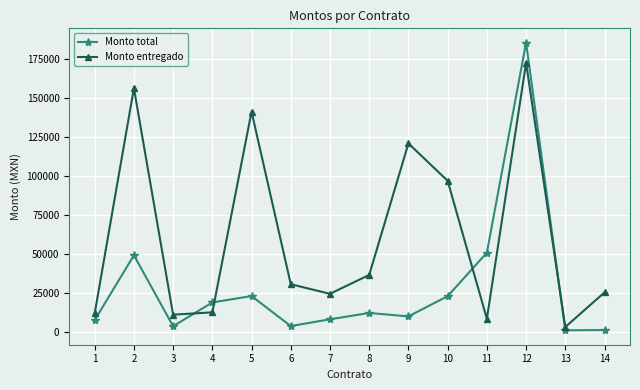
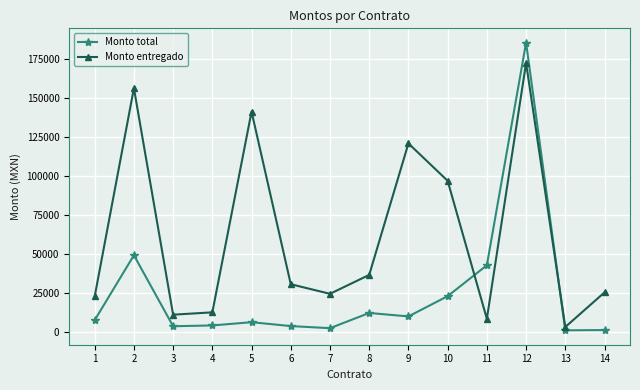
  {
    "Monto total": {
      "1": 8000,
      "2": 49000,
      "3": 4000,
-     "4": 19000,
-     "5": 23000,
+     "4": 4000,
+     "5": 6000,
      "6": 4000,
-     "7": 8000,
+     "7": 2000,
      "8": 12000,
      "9": 10000,
      "10": 23000,
-     "11": 51000,
+     "11": 43000,
      "12": 186000,
      "13": 1000,
      "14": 1000
    },
    "Monto entregado": {
-     "1": 12000,
+     "1": 23000,
      "2": 156000,
      "3": 11000,
      "4": 13000,
      "5": 141000,
      "6": 31000,
      "7": 25000,
      "8": 37000,
      "9": 121000,
      "10": 97000,
      "11": 8000,
      "12": 173000,
      "13": 3000,
      "14": 25000
    }
  }
